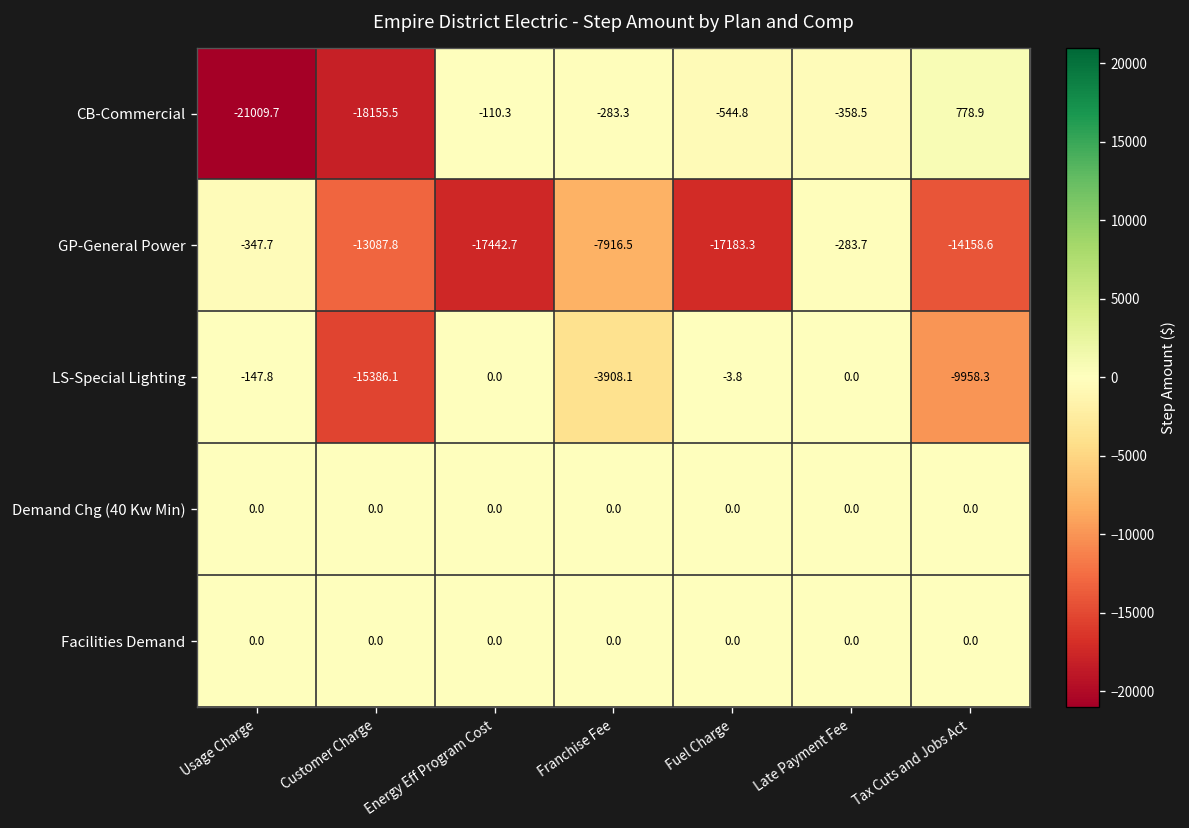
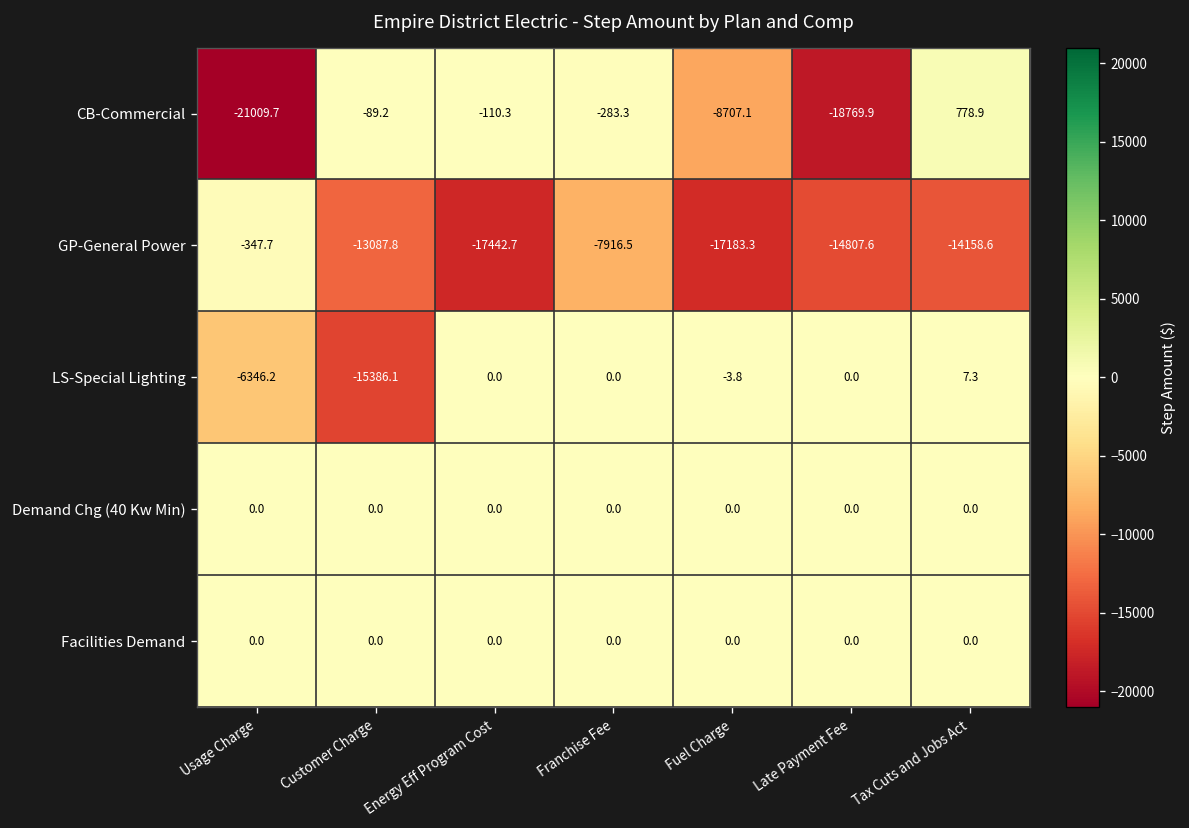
  {
    "CB-Commercial": {
      "Usage Charge": -21009.7,
-     "Customer Charge": -18155.5,
+     "Customer Charge": -89.2,
      "Energy Eff Program Cost": -110.3,
      "Franchise Fee": -283.3,
-     "Fuel Charge": -544.8,
-     "Late Payment Fee": -358.5,
+     "Fuel Charge": -8707.1,
+     "Late Payment Fee": -18769.9,
      "Tax Cuts and Jobs Act": 778.9
    },
    "GP-General Power": {
      "Usage Charge": -347.7,
      "Customer Charge": -13087.8,
      "Energy Eff Program Cost": -17442.7,
      "Franchise Fee": -7916.5,
      "Fuel Charge": -17183.3,
-     "Late Payment Fee": -283.7,
+     "Late Payment Fee": -14807.6,
      "Tax Cuts and Jobs Act": -14158.6
    },
    "LS-Special Lighting": {
-     "Usage Charge": -147.8,
+     "Usage Charge": -6346.2,
      "Customer Charge": -15386.1,
      "Energy Eff Program Cost": 0.0,
-     "Franchise Fee": -3908.1,
+     "Franchise Fee": 0.0,
      "Fuel Charge": -3.8,
      "Late Payment Fee": 0.0,
-     "Tax Cuts and Jobs Act": -9958.3
+     "Tax Cuts and Jobs Act": 7.3
    },
    "Demand Chg (40 Kw Min)": {
      "Usage Charge": 0.0,
      "Customer Charge": 0.0,
      "Energy Eff Program Cost": 0.0,
      "Franchise Fee": 0.0,
      "Fuel Charge": 0.0,
      "Late Payment Fee": 0.0,
      "Tax Cuts and Jobs Act": 0.0
    },
    "Facilities Demand": {
      "Usage Charge": 0.0,
      "Customer Charge": 0.0,
      "Energy Eff Program Cost": 0.0,
      "Franchise Fee": 0.0,
      "Fuel Charge": 0.0,
      "Late Payment Fee": 0.0,
      "Tax Cuts and Jobs Act": 0.0
    }
  }
